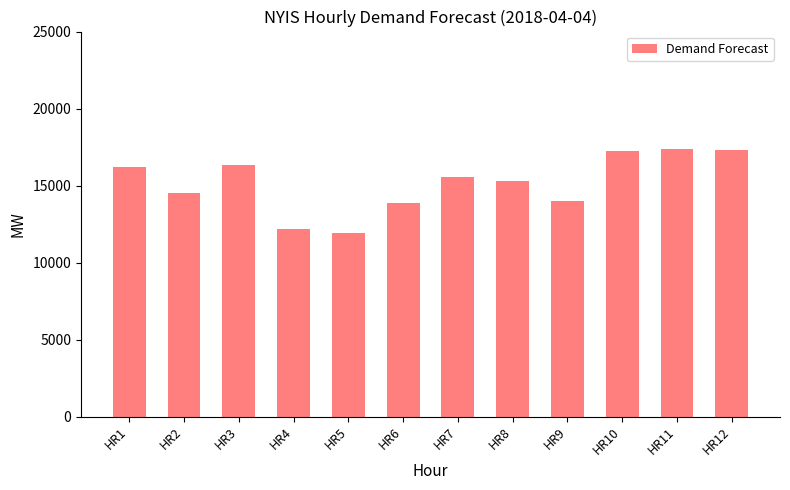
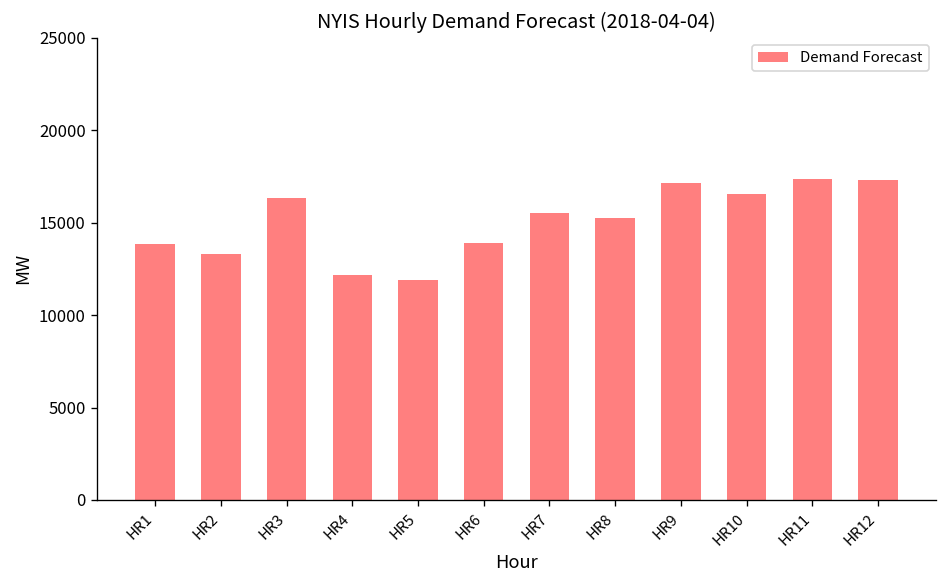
  {
-   "HR1": 16200,
-   "HR2": 14500,
+   "HR1": 13800,
+   "HR2": 13300,
    "HR3": 16400,
    "HR4": 12200,
    "HR5": 11900,
    "HR6": 13900,
    "HR7": 15600,
    "HR8": 15300,
-   "HR9": 14000,
-   "HR10": 17300,
+   "HR9": 17200,
+   "HR10": 16600,
    "HR11": 17300,
    "HR12": 17300
  }
